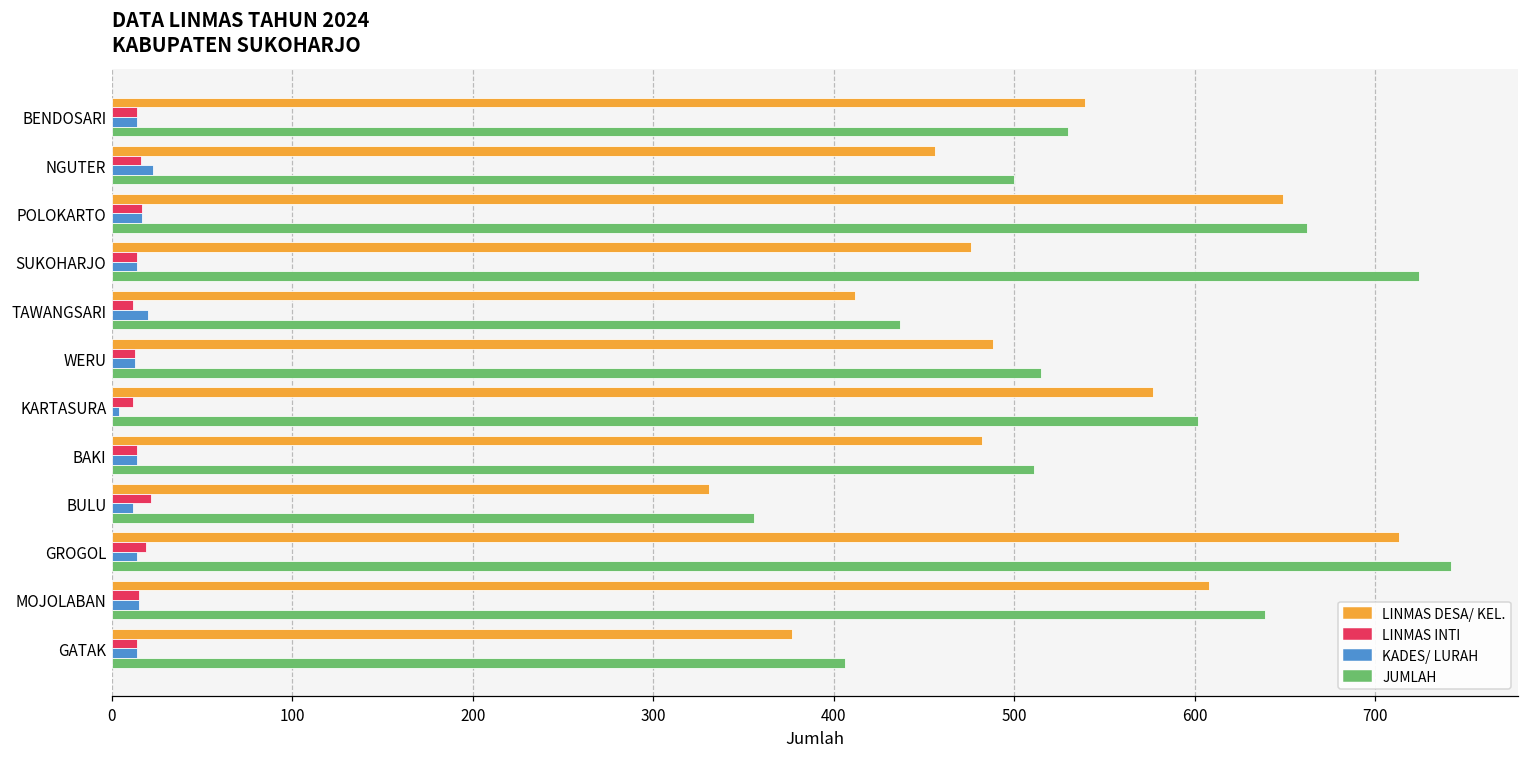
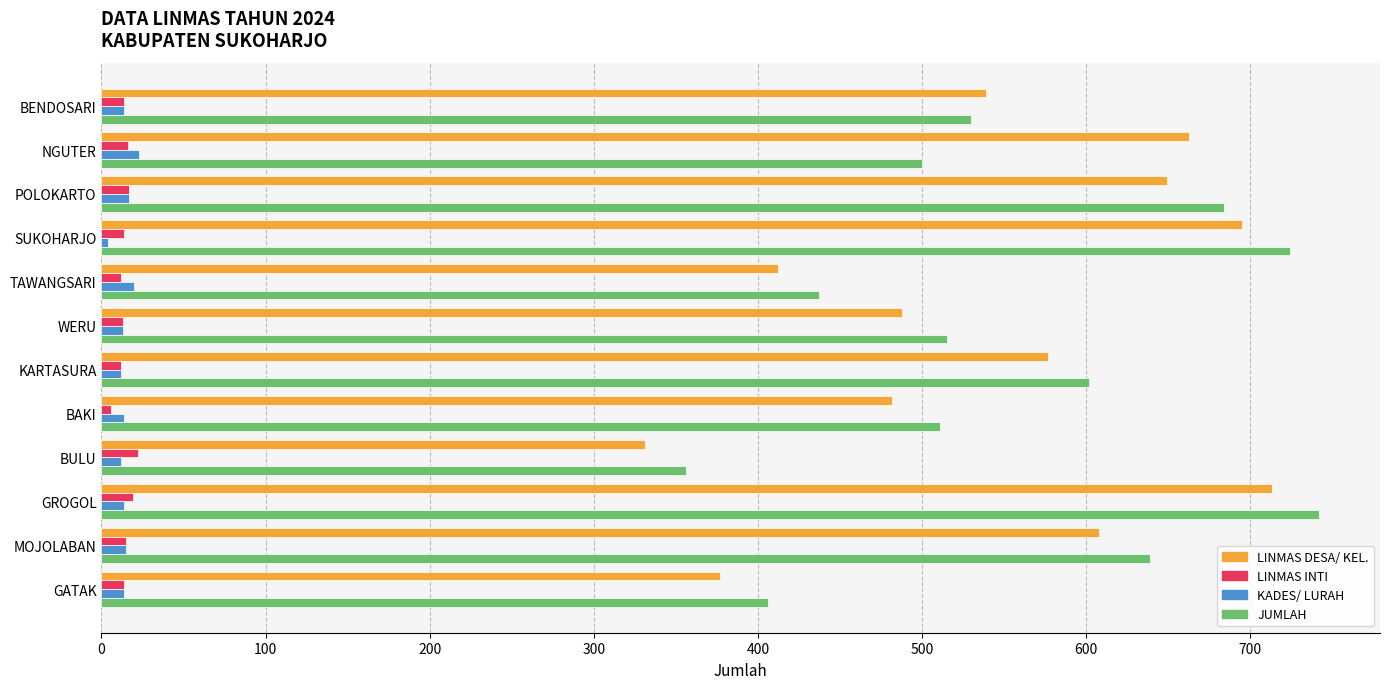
  {
    "LINMAS DESA/ KEL.": {
      "BENDOSARI": 539,
-     "NGUTER": 456,
+     "NGUTER": 663,
      "POLOKARTO": 649,
-     "SUKOHARJO": 476,
+     "SUKOHARJO": 695,
      "TAWANGSARI": 412,
      "WERU": 488,
      "KARTASURA": 577,
      "BAKI": 482,
      "BULU": 331,
      "GROGOL": 713,
      "MOJOLABAN": 608,
      "GATAK": 377
    },
    "LINMAS INTI": {
      "BENDOSARI": 14,
      "NGUTER": 16,
      "POLOKARTO": 17,
      "SUKOHARJO": 14,
      "TAWANGSARI": 12,
      "WERU": 13,
      "KARTASURA": 12,
-     "BAKI": 14,
+     "BAKI": 6,
      "BULU": 22,
      "GROGOL": 19,
      "MOJOLABAN": 15,
      "GATAK": 14
    },
    "KADES/ LURAH": {
      "BENDOSARI": 14,
      "NGUTER": 23,
      "POLOKARTO": 17,
-     "SUKOHARJO": 14,
+     "SUKOHARJO": 4,
      "TAWANGSARI": 20,
      "WERU": 13,
-     "KARTASURA": 4,
+     "KARTASURA": 12,
      "BAKI": 14,
      "BULU": 12,
      "GROGOL": 14,
      "MOJOLABAN": 15,
      "GATAK": 14
    },
    "JUMLAH": {
      "BENDOSARI": 530,
      "NGUTER": 500,
-     "POLOKARTO": 662,
+     "POLOKARTO": 684,
      "SUKOHARJO": 724,
      "TAWANGSARI": 437,
      "WERU": 515,
      "KARTASURA": 602,
      "BAKI": 511,
      "BULU": 356,
      "GROGOL": 742,
      "MOJOLABAN": 639,
      "GATAK": 406
    }
  }
